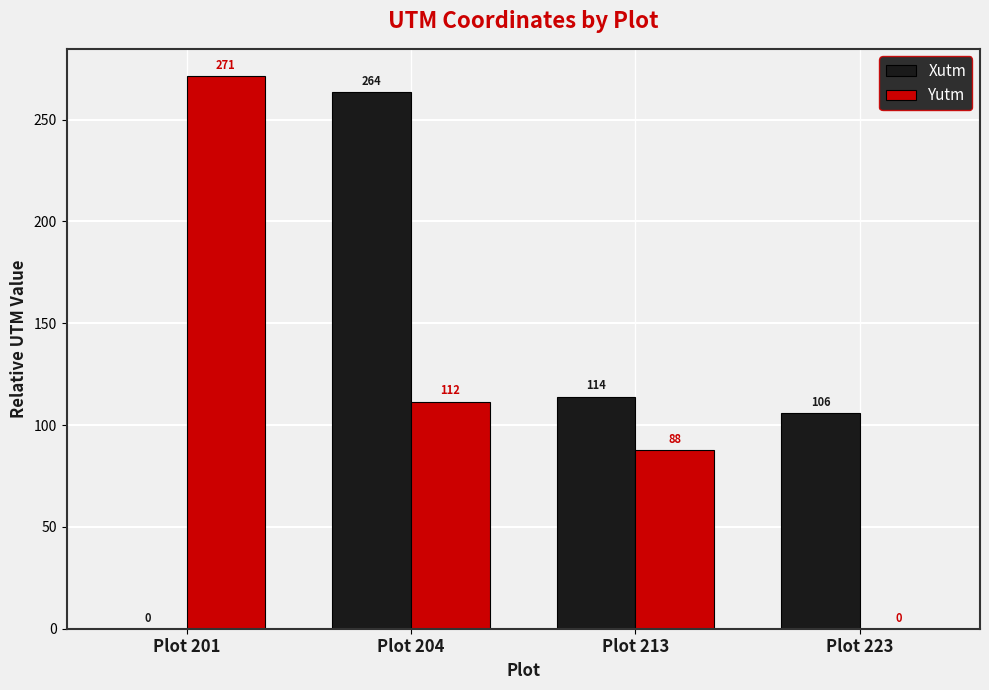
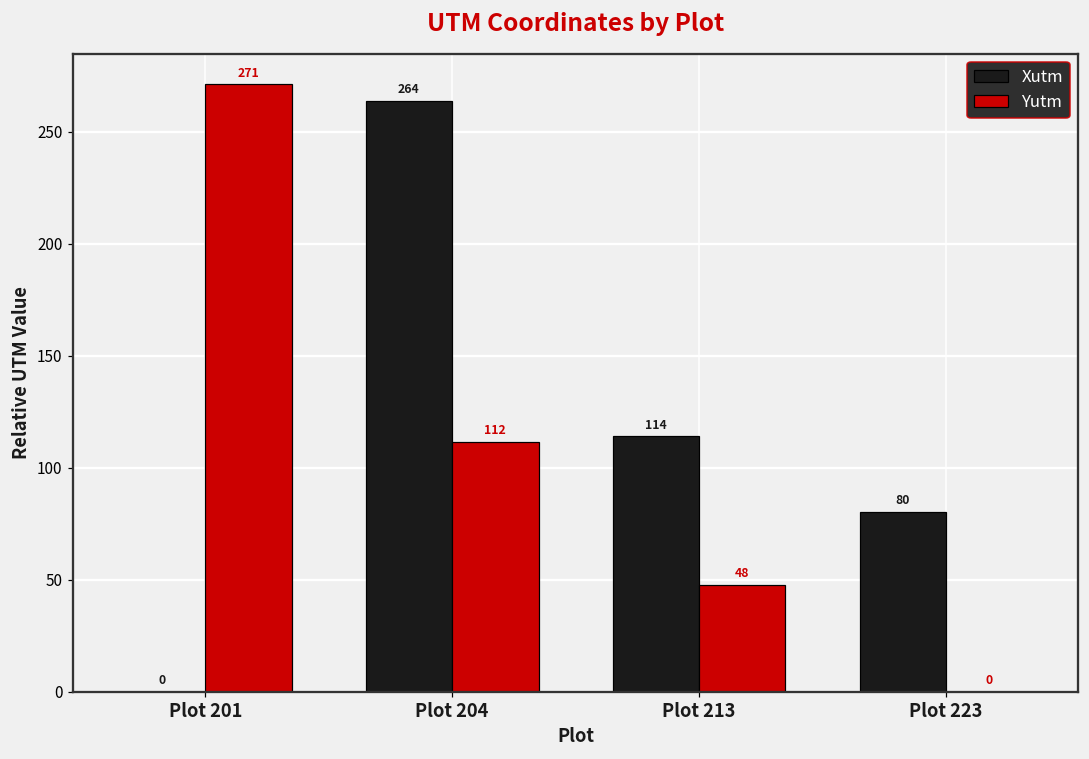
  {
    "Xutm": {
      "Plot 201": 0,
      "Plot 204": 264,
      "Plot 213": 114,
-     "Plot 223": 106
+     "Plot 223": 80
    },
    "Yutm": {
      "Plot 201": 271,
      "Plot 204": 112,
-     "Plot 213": 88,
+     "Plot 213": 48,
      "Plot 223": 0
    }
  }
